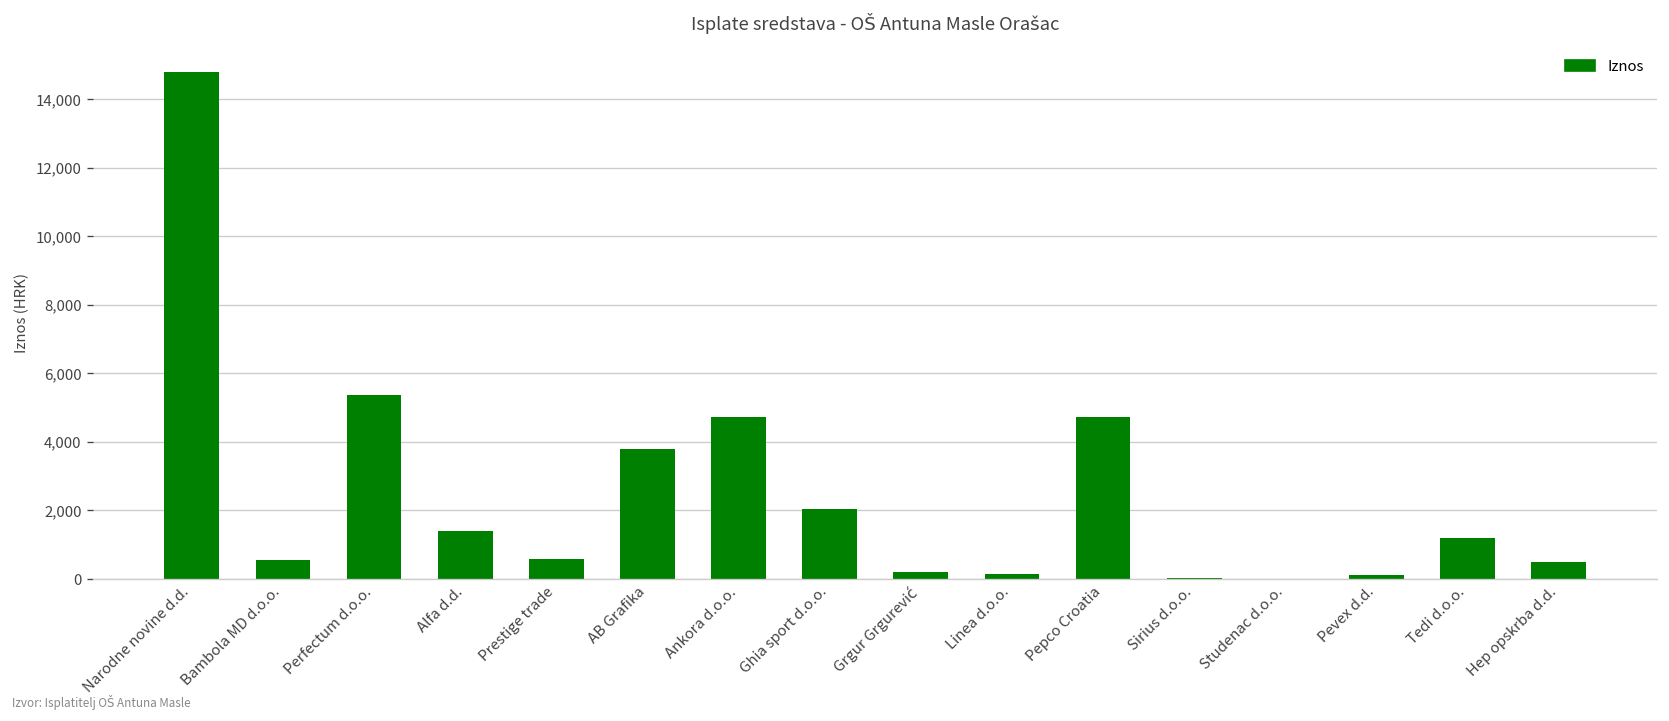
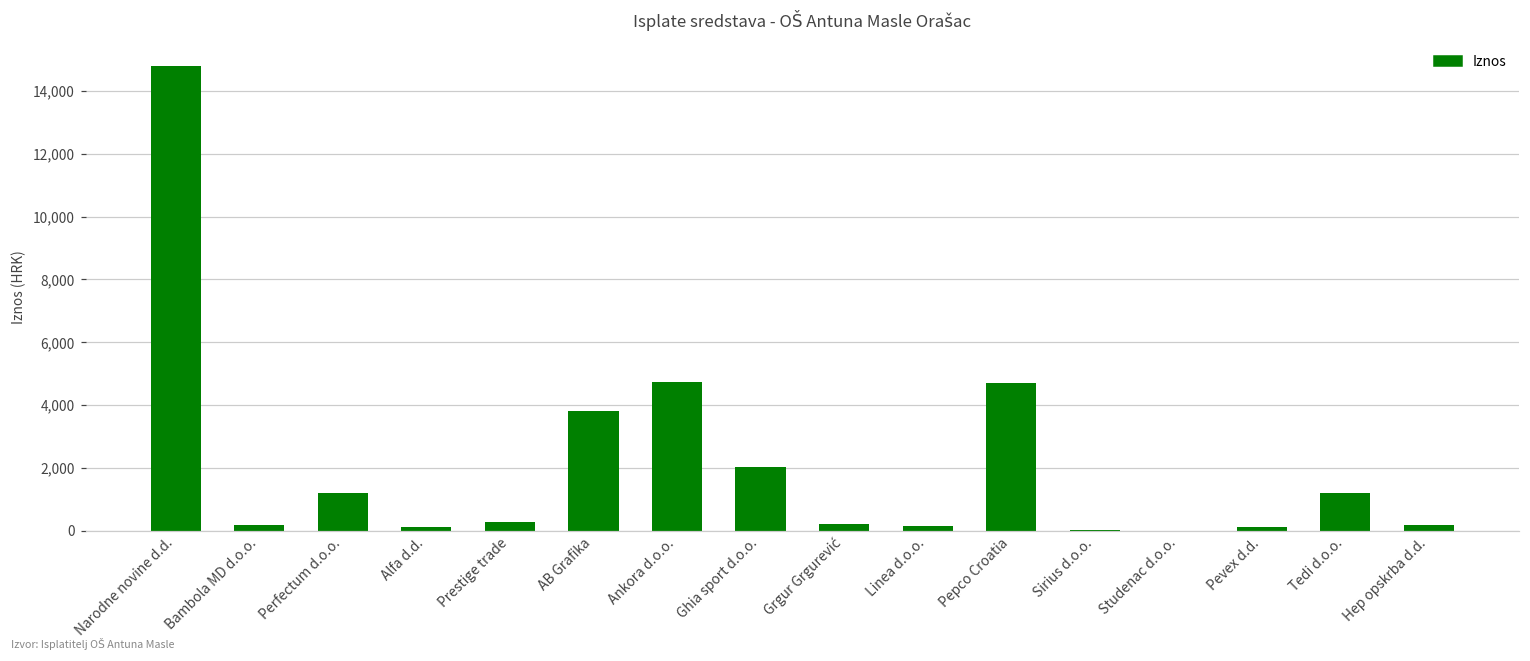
  {
    "Narodne novine d.d.": "14,800",
-   "Bambola MD d.o.o.": "600",
-   "Perfectum d.o.o.": "5,400",
-   "Alfa d.d.": "1,400",
-   "Prestige trade": "600",
+   "Bambola MD d.o.o.": "200",
+   "Perfectum d.o.o.": "1,200",
+   "Alfa d.d.": "100",
+   "Prestige trade": "300",
    "AB Grafika": "3,800",
    "Ankora d.o.o.": "4,700",
    "Ghia sport d.o.o.": "2,000",
    "Grgur Grgurević": "200",
    "Linea d.o.o.": "100",
    "Pepco Croatia": "4,700",
    "Pevex d.d.": "100",
    "Tedi d.o.o.": "1,200",
-   "Hep opskrba d.d.": "500"
+   "Hep opskrba d.d.": "200"
  }
